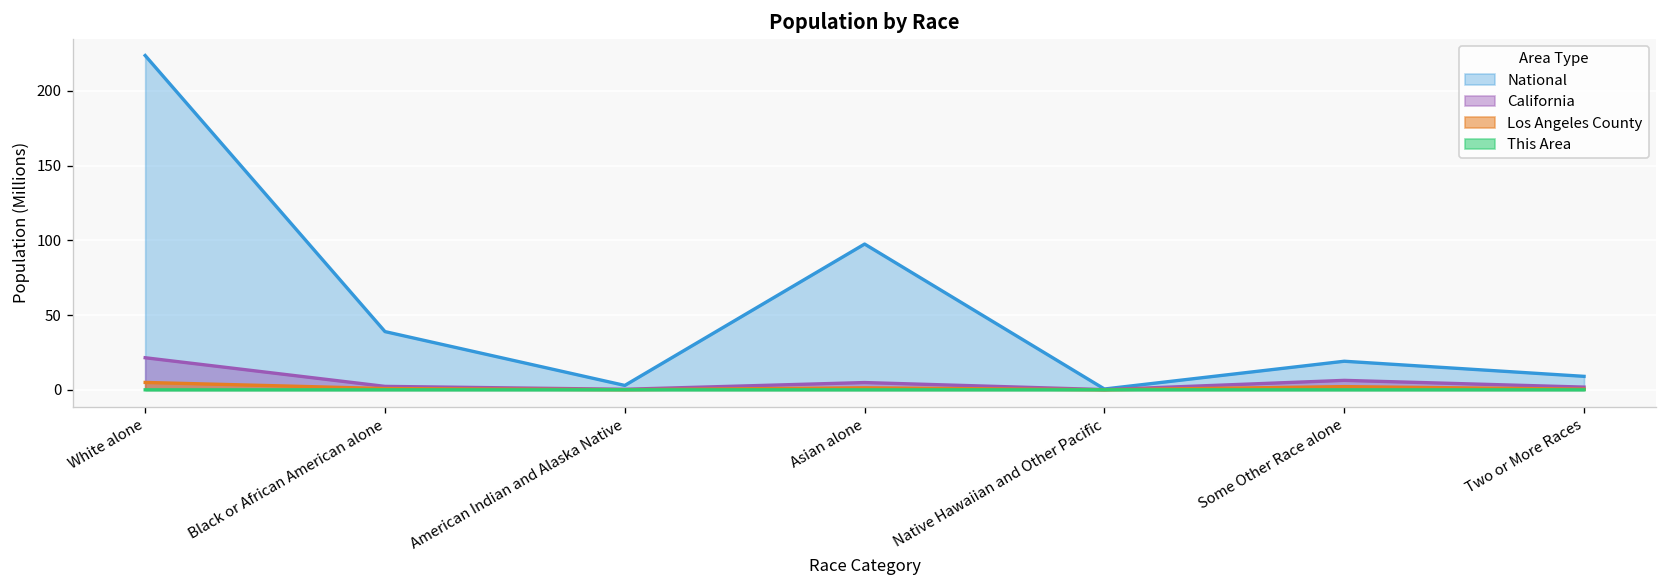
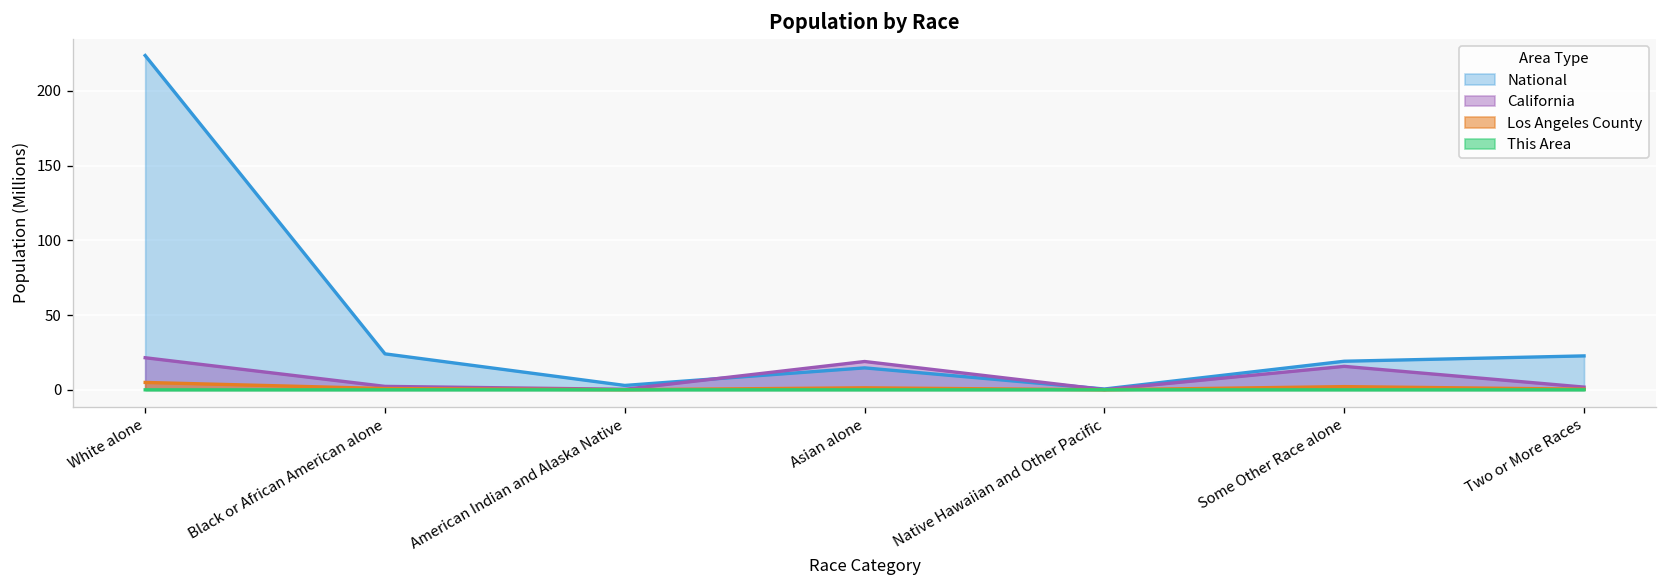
  {
    "National": {
      "White alone": 224,
-     "Black or African American alone": 39,
+     "Black or African American alone": 24,
      "American Indian and Alaska Native": 3,
-     "Asian alone": 97,
+     "Asian alone": 15,
      "Some Other Race alone": 19,
-     "Two or More Races": 9
+     "Two or More Races": 23
    },
    "California": {
      "White alone": 21,
-     "Asian alone": 5,
-     "Some Other Race alone": 6
+     "Asian alone": 19,
+     "Some Other Race alone": 16
    },
    "Los Angeles County": {
      "White alone": 5,
      "Some Other Race alone": 2
    },
    "This Area": {
      "White alone": 0,
      "Some Other Race alone": 0
    }
  }
